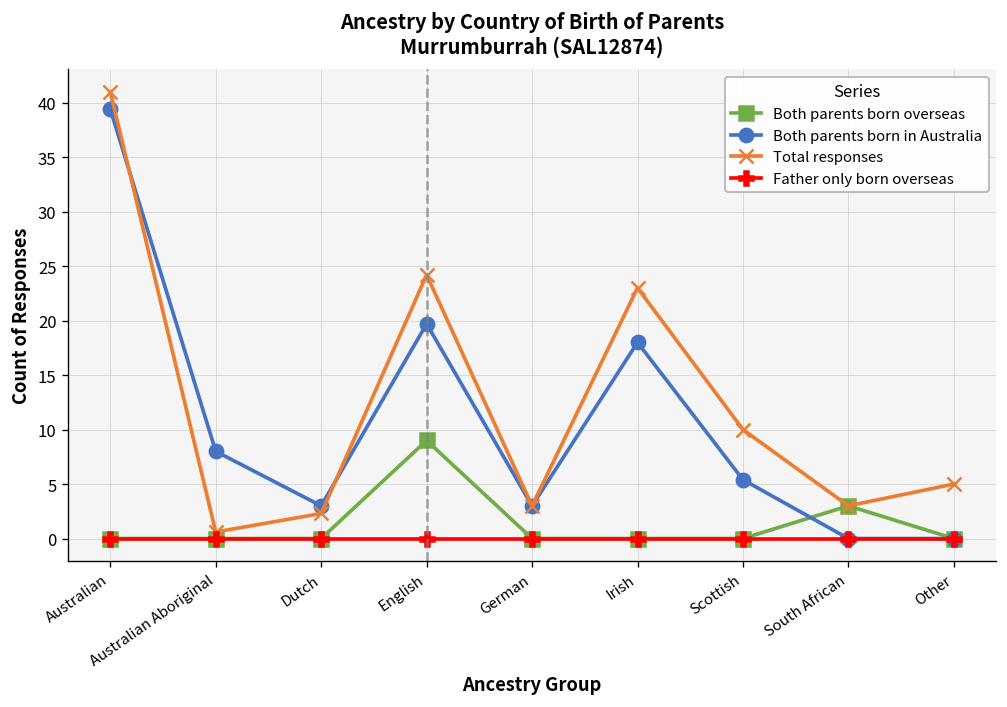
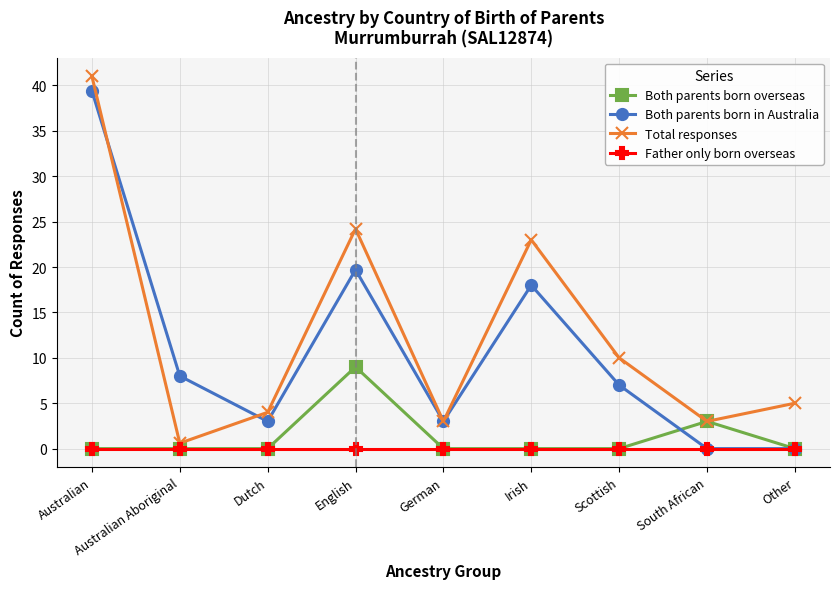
  {
    "Both parents born overseas": {
      "English": 9
    },
    "Both parents born in Australia": {
      "Australian": 39,
      "Australian Aboriginal": 8,
      "Dutch": 3,
      "English": 20,
      "Irish": 18,
-     "Scottish": 5
+     "Scottish": 7
    },
    "Total responses": {
      "Australian": 41,
      "Australian Aboriginal": 1,
-     "Dutch": 2,
+     "Dutch": 4,
      "English": 24,
      "Irish": 23,
      "Scottish": 10,
      "Other": 5
    },
    "Father only born overseas": {
      "English": 0
    }
  }
